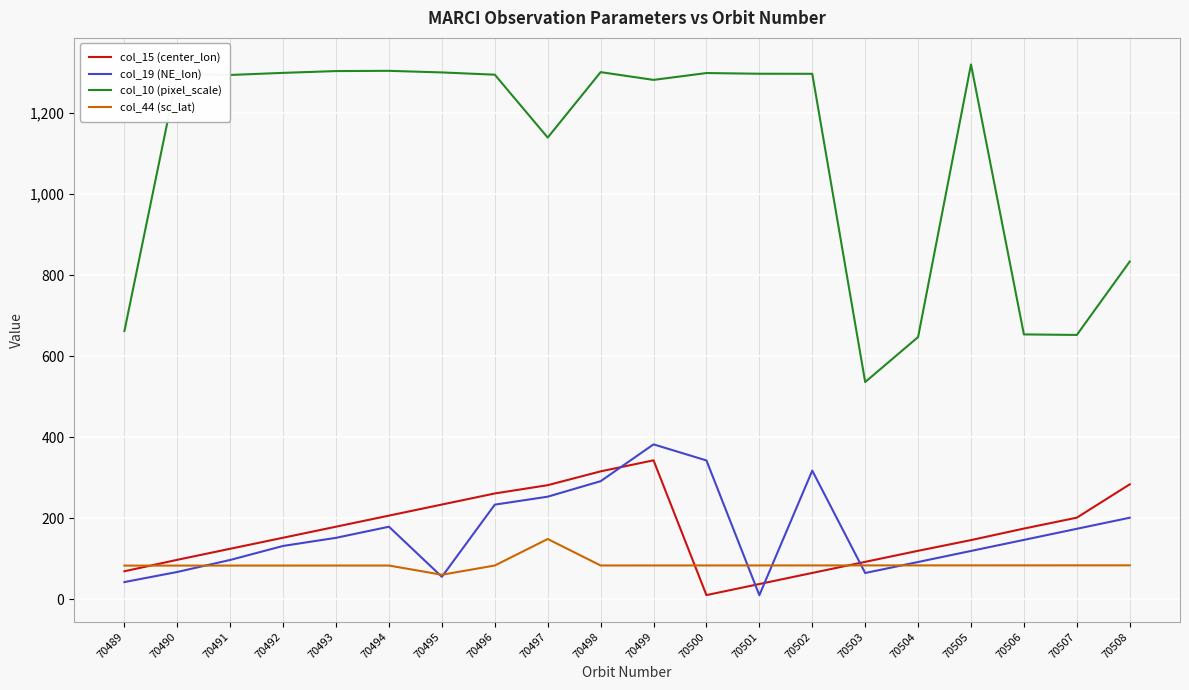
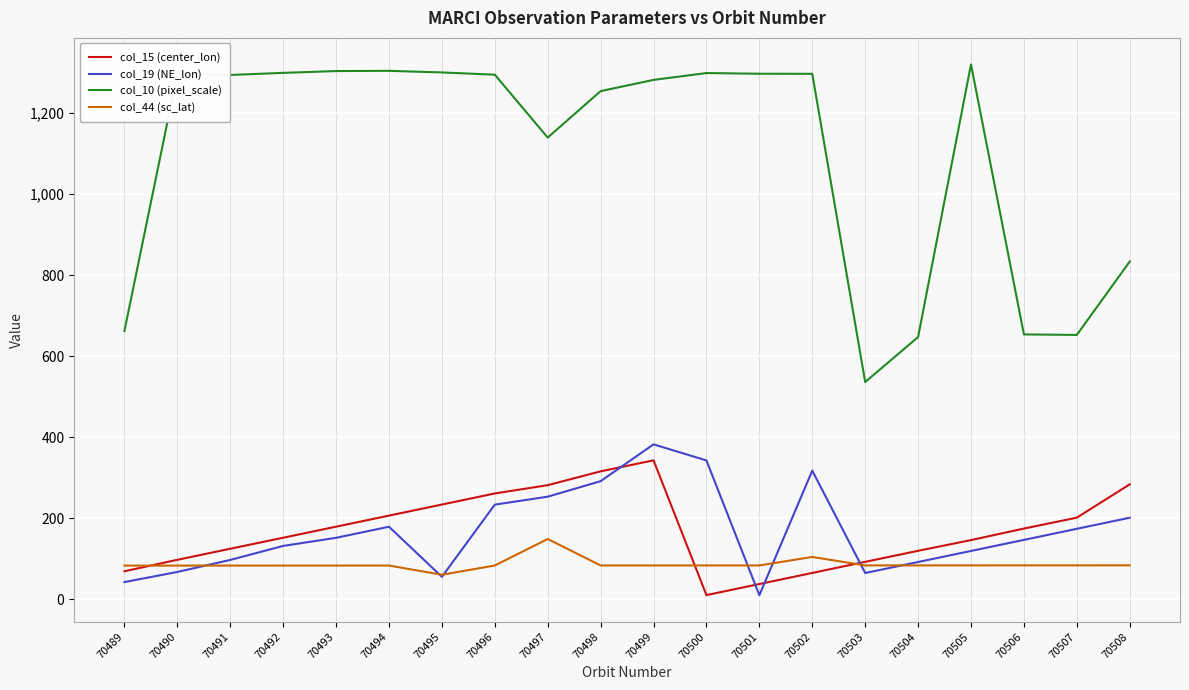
  {
    "col_15 (center_lon)": {
      "70489": "70",
      "70490": "100",
      "70491": "120",
      "70492": "150",
      "70493": "180",
      "70494": "210",
      "70495": "230",
      "70496": "260",
      "70497": "280",
      "70498": "320",
      "70499": "340",
      "70500": "10",
      "70501": "40",
      "70502": "70",
      "70503": "90",
      "70504": "120",
      "70505": "150",
      "70506": "170",
      "70507": "200",
      "70508": "280"
    },
    "col_19 (NE_lon)": {
      "70489": "40",
      "70490": "70",
      "70491": "100",
      "70492": "130",
      "70493": "150",
      "70494": "180",
      "70496": "230",
      "70497": "250",
      "70498": "290",
      "70499": "380",
      "70500": "340",
      "70501": "10",
      "70502": "320",
      "70503": "70",
      "70504": "90",
      "70505": "120",
      "70506": "150",
      "70507": "170",
      "70508": "200"
    },
    "col_10 (pixel_scale)": {
      "70489": "660",
      "70492": "1,300",
      "70493": "1,300",
      "70494": "1,300",
      "70495": "1,300",
      "70496": "1,300",
      "70497": "1,140",
-     "70498": "1,300",
+     "70498": "1,250",
      "70499": "1,280",
      "70500": "1,300",
      "70501": "1,300",
      "70502": "1,300",
      "70503": "540",
      "70504": "650",
      "70505": "1,320",
      "70506": "650",
      "70507": "650",
      "70508": "830"
    },
    "col_44 (sc_lat)": {
      "70489": "80",
      "70490": "80",
      "70491": "80",
      "70492": "80",
      "70493": "80",
      "70494": "80",
      "70496": "80",
      "70497": "150",
      "70498": "80",
      "70499": "80",
      "70500": "80",
      "70501": "80",
-     "70502": "80",
+     "70502": "100",
      "70503": "80",
      "70504": "80",
      "70505": "80",
      "70506": "80",
      "70507": "80",
      "70508": "80"
    }
  }
